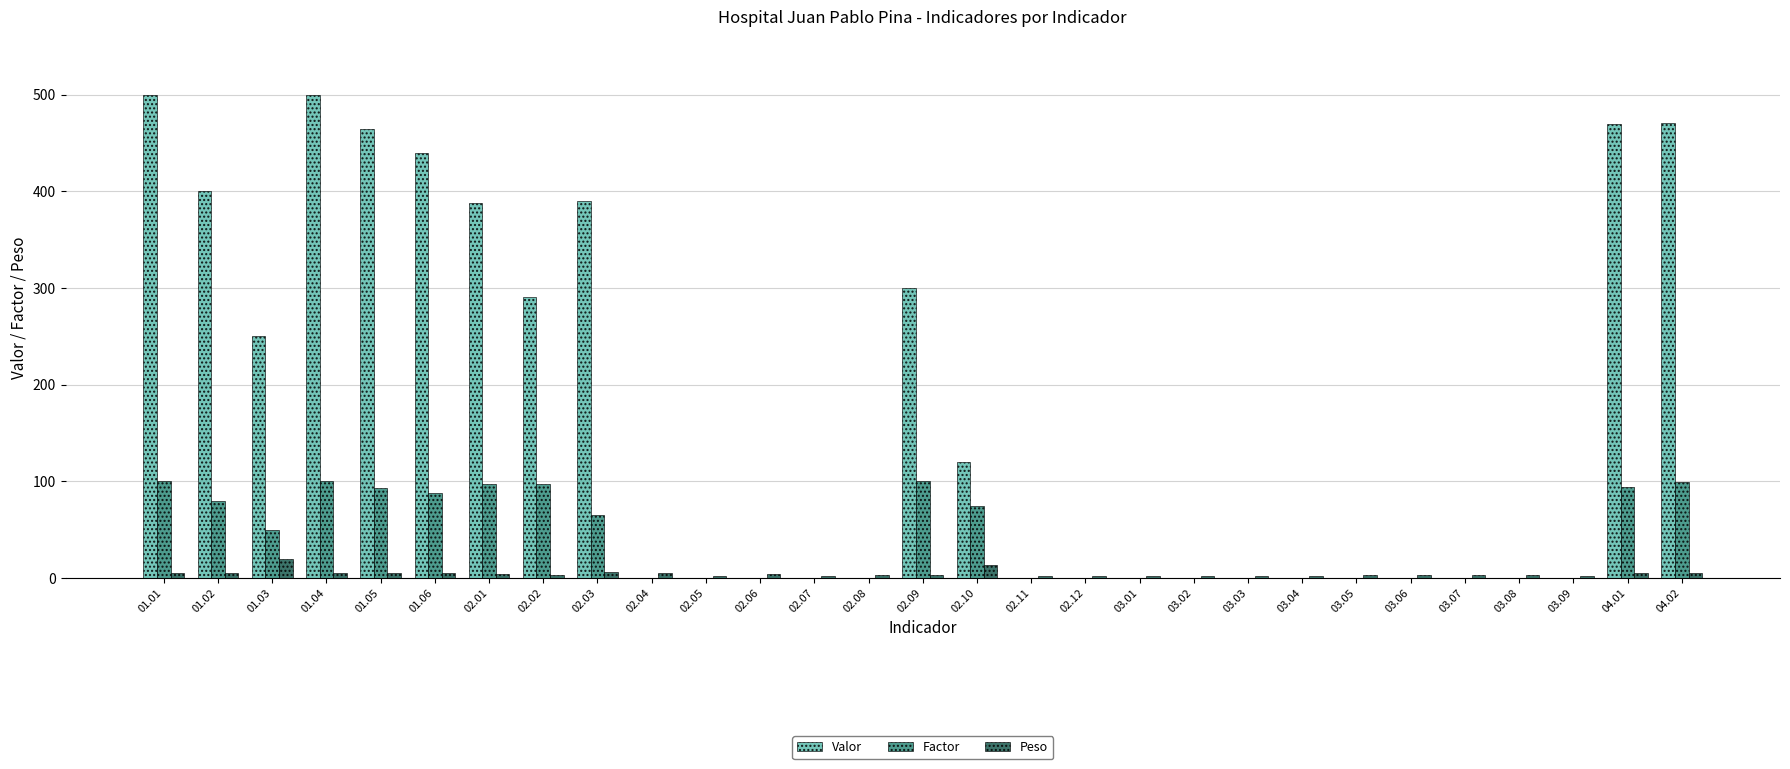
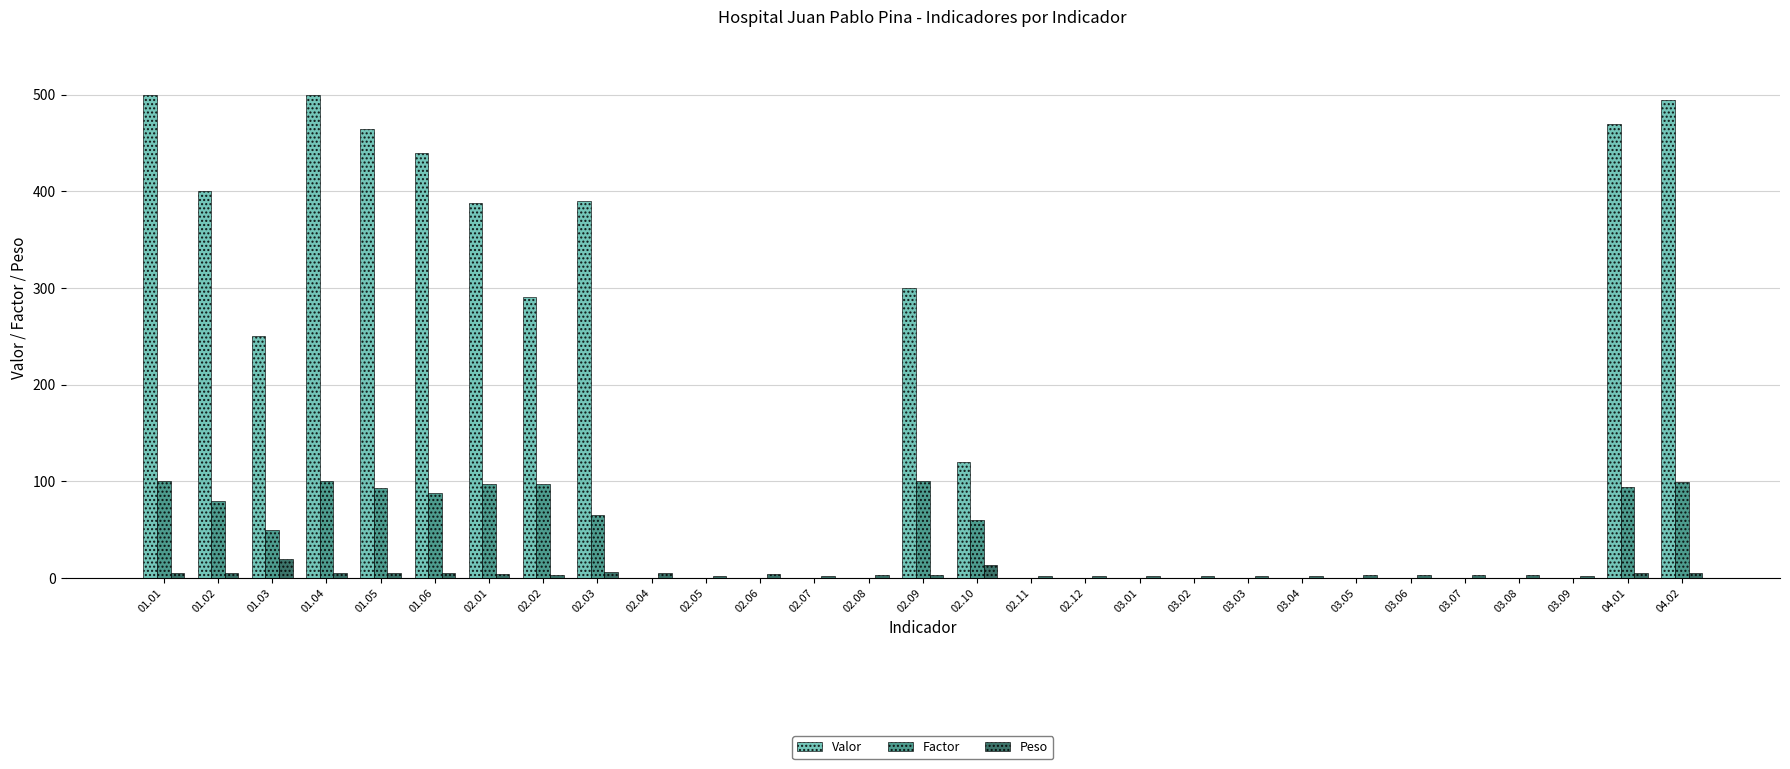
  {
    "Valor": {
      "01.01": 500,
      "01.02": 400,
      "01.03": 250,
      "01.04": 500,
      "01.05": 470,
      "01.06": 440,
      "02.01": 390,
      "02.02": 290,
      "02.03": 390,
      "02.04": 0,
      "02.05": 0,
      "02.06": 0,
      "02.07": 0,
      "02.08": 0,
      "02.09": 300,
      "02.10": 120,
      "02.11": 0,
      "02.12": 0,
      "03.01": 0,
      "03.02": 0,
      "03.03": 0,
      "03.04": 0,
      "03.05": 0,
      "03.06": 0,
      "03.07": 0,
      "03.08": 0,
      "03.09": 0,
      "04.01": 470,
-     "04.02": 470
+     "04.02": 500
    },
    "Factor": {
      "01.01": 100,
      "01.02": 80,
      "01.03": 50,
      "01.04": 100,
      "01.05": 90,
      "01.06": 90,
      "02.01": 100,
      "02.02": 100,
      "02.03": 70,
      "02.04": 0,
      "02.05": 0,
      "02.06": 0,
      "02.07": 0,
      "02.08": 0,
      "02.09": 100,
-     "02.10": 80,
+     "02.10": 60,
      "02.11": 0,
      "02.12": 0,
      "03.01": 0,
      "03.02": 0,
      "03.03": 0,
      "03.04": 0,
      "03.05": 0,
      "03.06": 0,
      "03.07": 0,
      "03.08": 0,
      "03.09": 0,
      "04.01": 90,
      "04.02": 100
    },
    "Peso": {
      "01.01": 10,
      "01.02": 10,
      "01.03": 20,
      "01.04": 10,
      "01.05": 10,
      "01.06": 10,
      "02.01": 0,
      "02.02": 0,
      "02.03": 10,
      "02.04": 10,
      "02.06": 0,
      "02.08": 0,
      "02.09": 0,
      "02.10": 10,
      "03.05": 0,
      "03.06": 0,
      "03.07": 0,
      "03.08": 0,
      "04.01": 10,
      "04.02": 10
    }
  }
